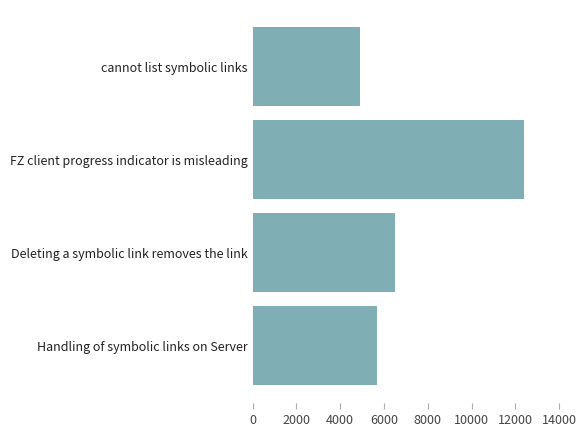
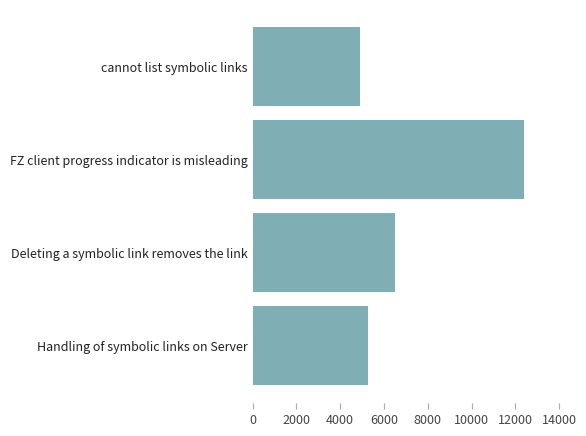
  {
    "cannot list symbolic links": 4900,
    "FZ client progress indicator is misleading": 12400,
    "Deleting a symbolic link removes the link": 6500,
-   "Handling of symbolic links on Server": 5700
+   "Handling of symbolic links on Server": 5200
  }
